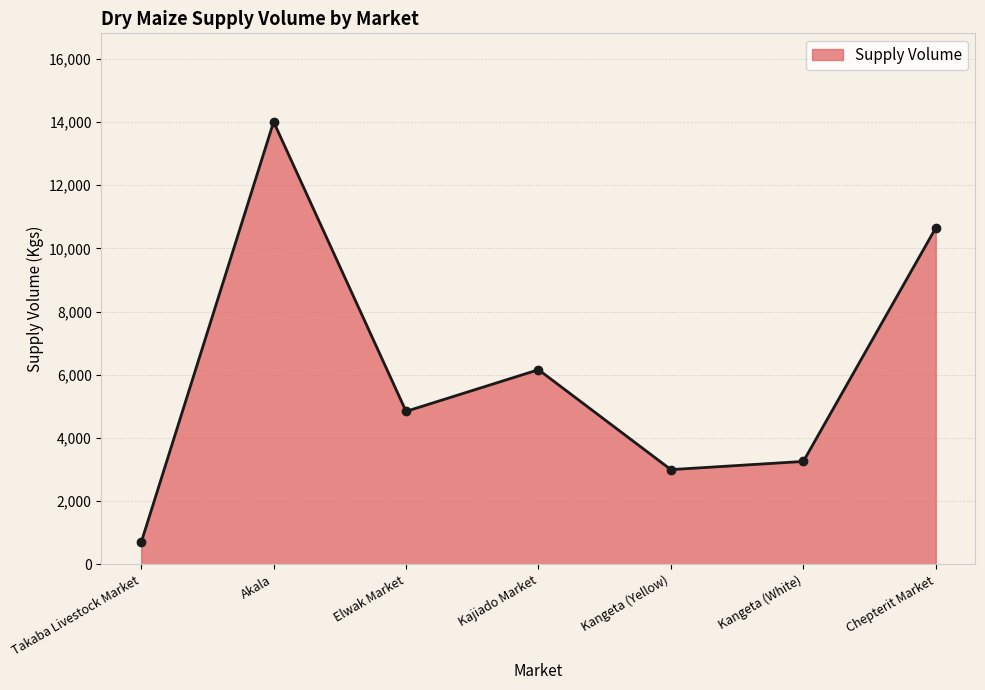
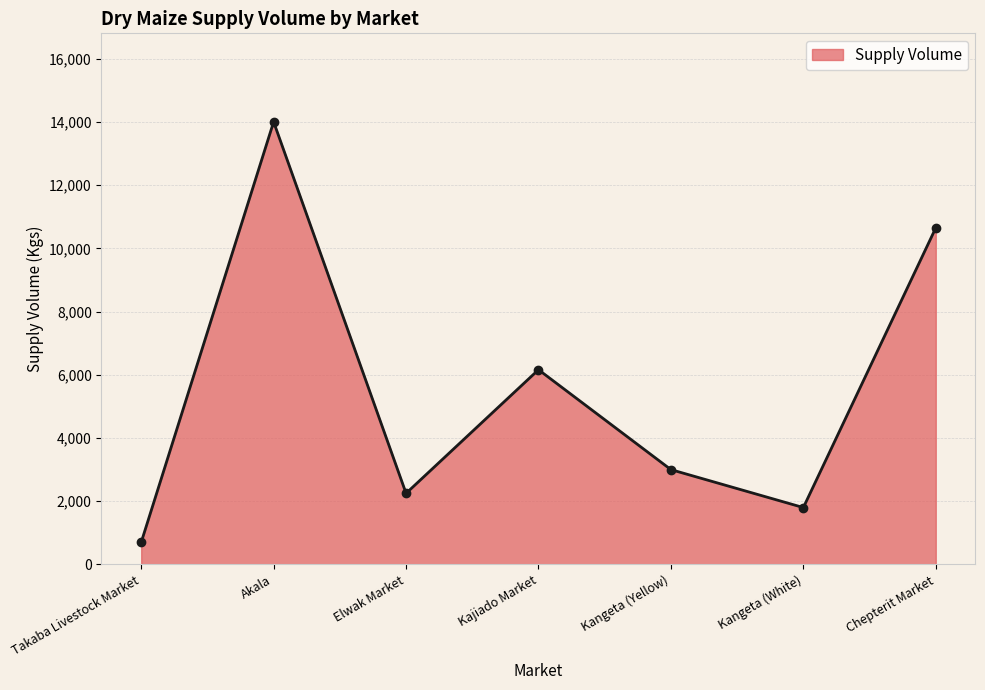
  {
    "Takaba Livestock Market": "700",
    "Akala": "14,000",
-   "Elwak Market": "4,800",
+   "Elwak Market": "2,300",
    "Kajiado Market": "6,200",
    "Kangeta (Yellow)": "3,000",
-   "Kangeta (White)": "3,300",
+   "Kangeta (White)": "1,800",
    "Chepterit Market": "10,600"
  }
